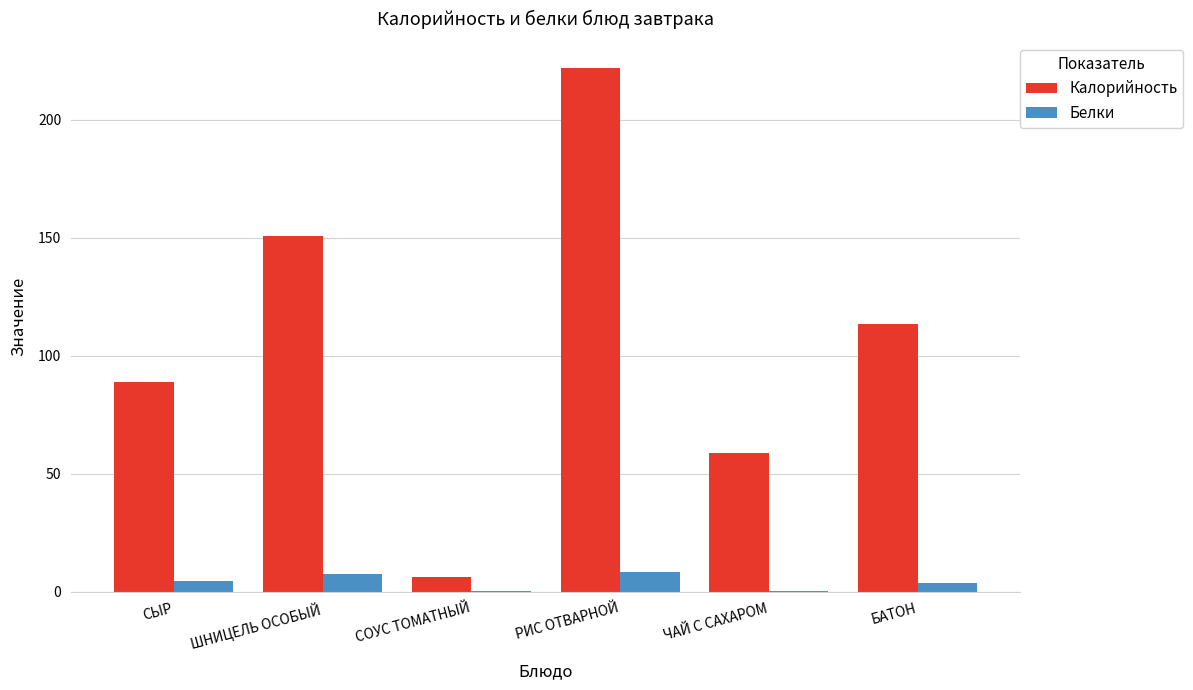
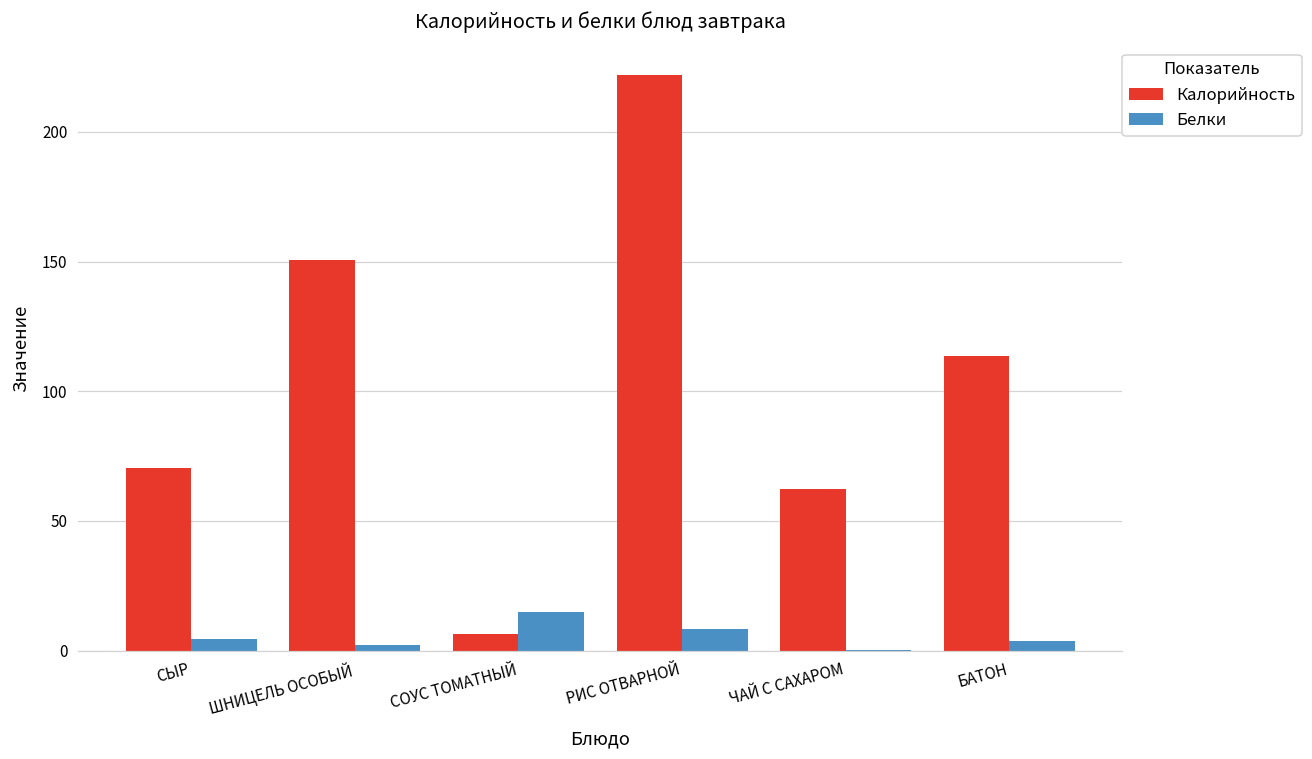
  {
    "Калорийность": {
-     "СЫР": 89,
+     "СЫР": 71,
      "ШНИЦЕЛЬ ОСОБЫЙ": 151,
      "СОУС ТОМАТНЫЙ": 6,
      "РИС ОТВАРНОЙ": 222,
-     "ЧАЙ С САХАРОМ": 59,
+     "ЧАЙ С САХАРОМ": 62,
      "БАТОН": 114
    },
    "Белки": {
      "СЫР": 5,
-     "ШНИЦЕЛЬ ОСОБЫЙ": 8,
-     "СОУС ТОМАТНЫЙ": 0,
+     "ШНИЦЕЛЬ ОСОБЫЙ": 2,
+     "СОУС ТОМАТНЫЙ": 15,
      "РИС ОТВАРНОЙ": 8,
      "БАТОН": 4
    }
  }
